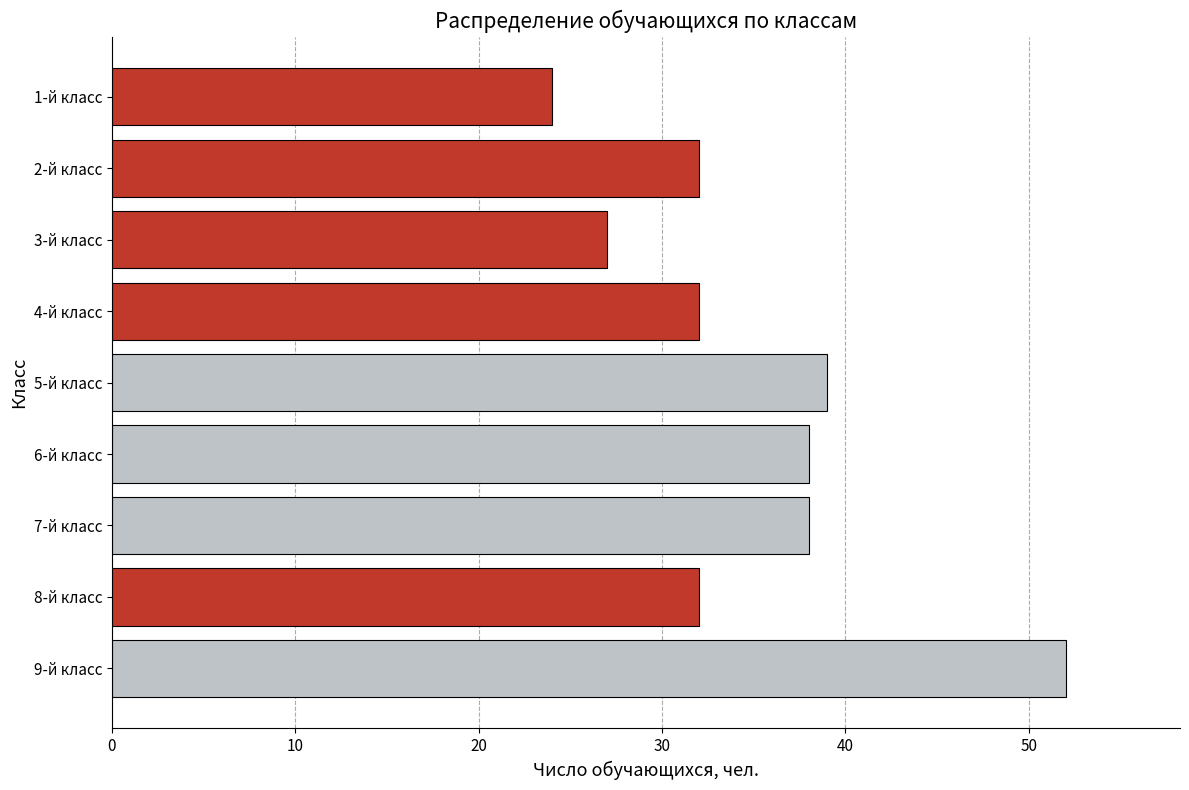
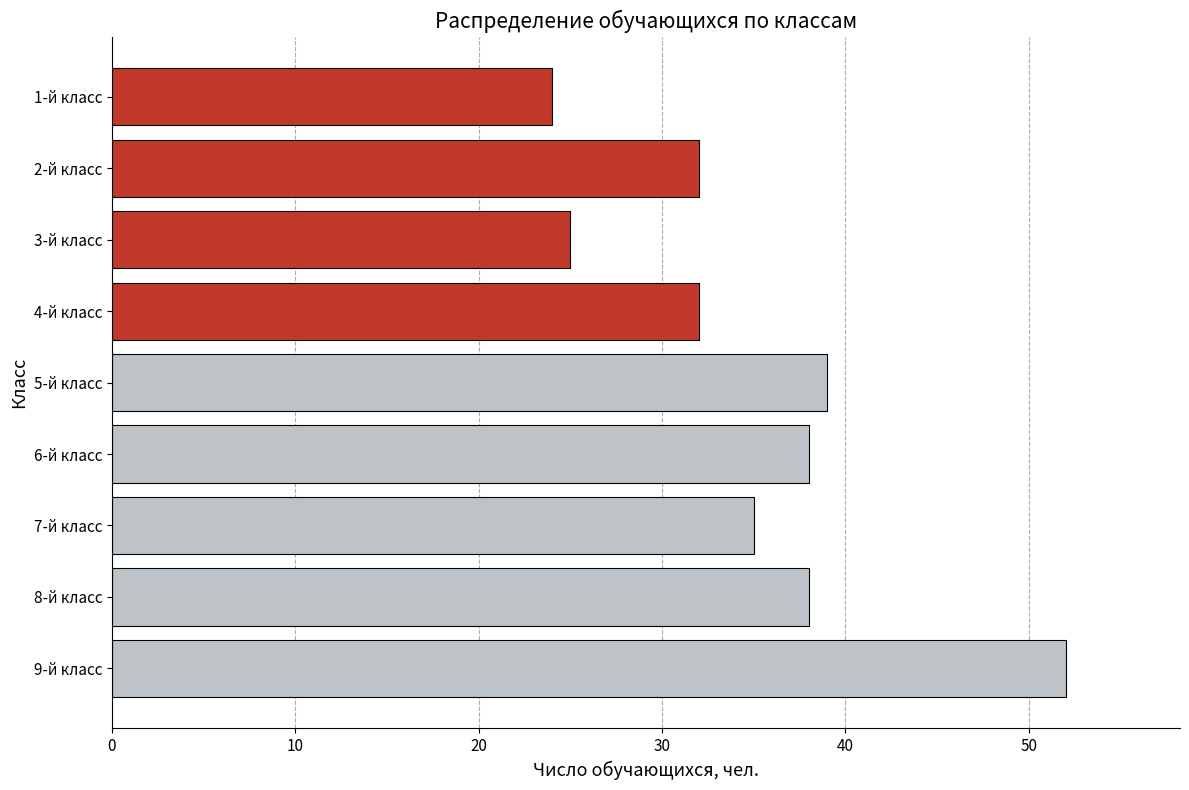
  {
    "1-й класс": 24,
    "2-й класс": 32,
-   "3-й класс": 27,
+   "3-й класс": 25,
    "4-й класс": 32,
    "5-й класс": 39,
    "6-й класс": 38,
-   "7-й класс": 38,
-   "8-й класс": 32,
+   "7-й класс": 35,
+   "8-й класс": 38,
    "9-й класс": 52
  }
